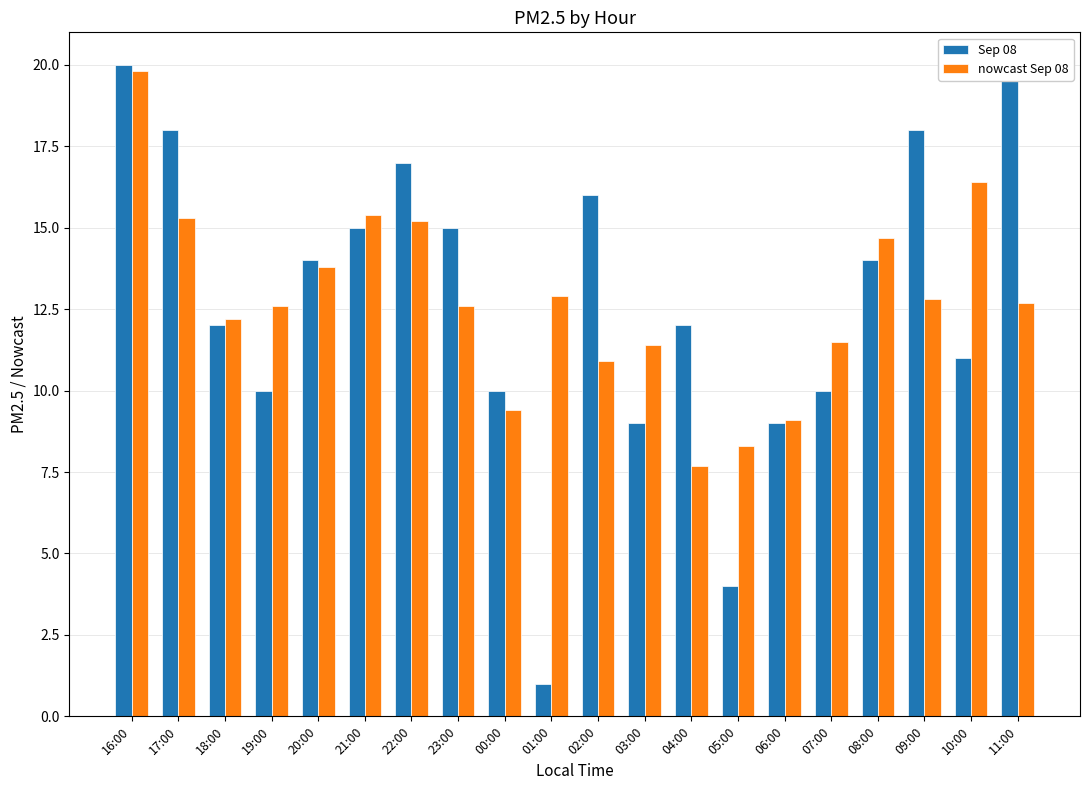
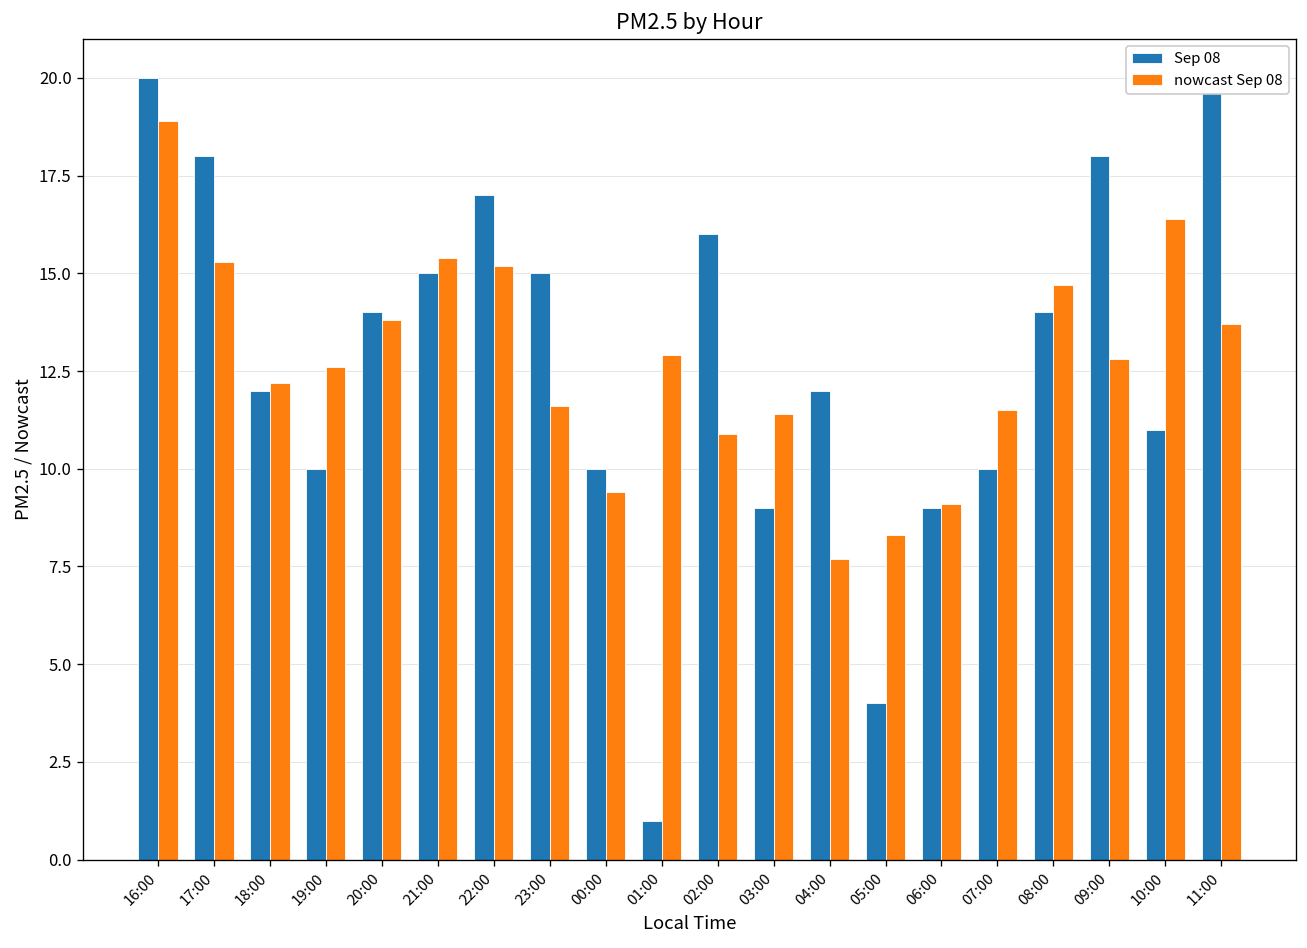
  {
    "Sep 08": {
      "16:00": 20.0,
      "17:00": 18.0,
      "18:00": 12.0,
      "19:00": 10.0,
      "20:00": 14.0,
      "21:00": 15.0,
      "22:00": 17.0,
      "23:00": 15.0,
      "00:00": 10.0,
      "01:00": 1.0,
      "02:00": 16.0,
      "03:00": 9.0,
      "04:00": 12.0,
      "05:00": 4.0,
      "06:00": 9.0,
      "07:00": 10.0,
      "08:00": 14.0,
      "09:00": 18.0,
      "10:00": 11.0
    },
    "nowcast Sep 08": {
-     "16:00": 19.8,
+     "16:00": 18.9,
      "17:00": 15.3,
      "18:00": 12.2,
      "19:00": 12.6,
      "20:00": 13.8,
      "21:00": 15.4,
      "22:00": 15.2,
-     "23:00": 12.6,
+     "23:00": 11.6,
      "00:00": 9.4,
      "01:00": 12.9,
      "02:00": 10.9,
      "03:00": 11.4,
      "04:00": 7.7,
      "05:00": 8.3,
      "06:00": 9.1,
      "07:00": 11.5,
      "08:00": 14.7,
      "09:00": 12.8,
      "10:00": 16.4,
-     "11:00": 12.7
+     "11:00": 13.7
    }
  }
